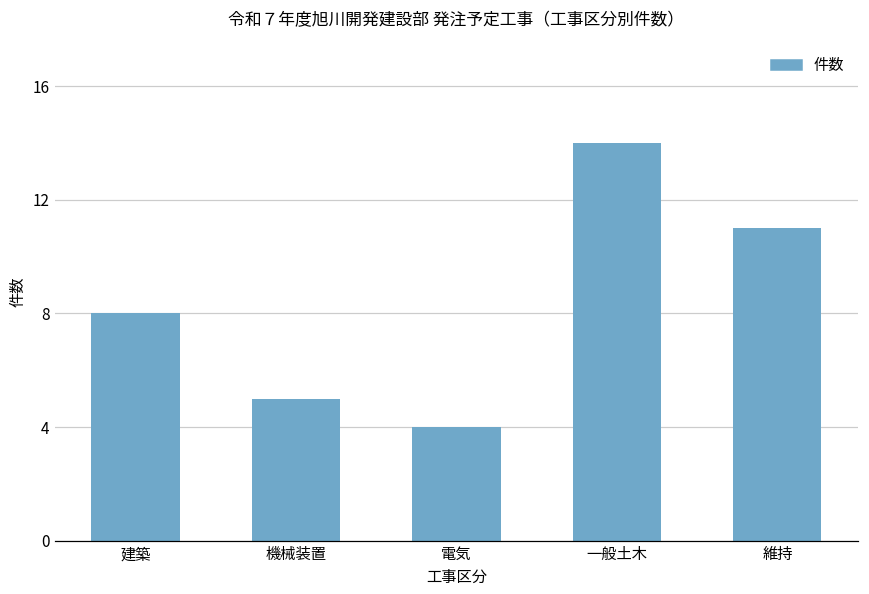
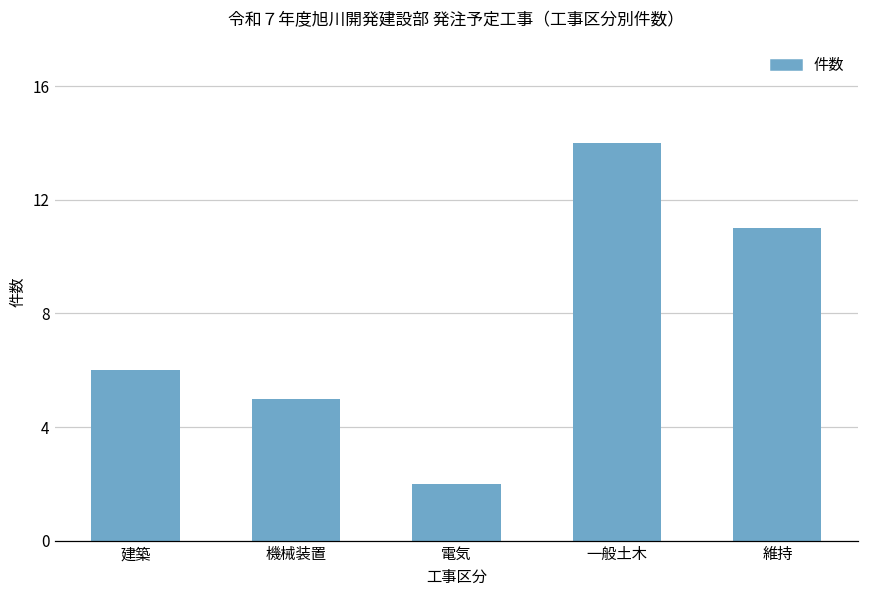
  {
-   "建築": 8,
+   "建築": 6,
    "機械装置": 5,
-   "電気": 4,
+   "電気": 2,
    "一般土木": 14,
    "維持": 11
  }
